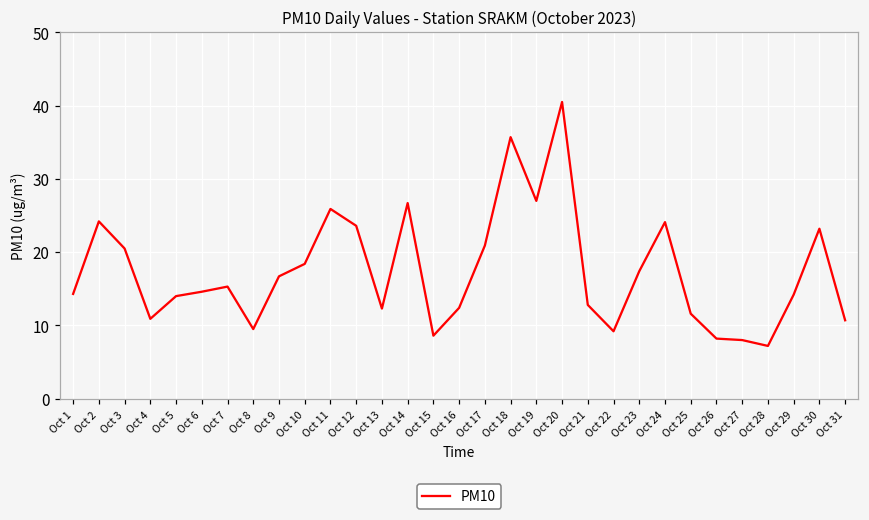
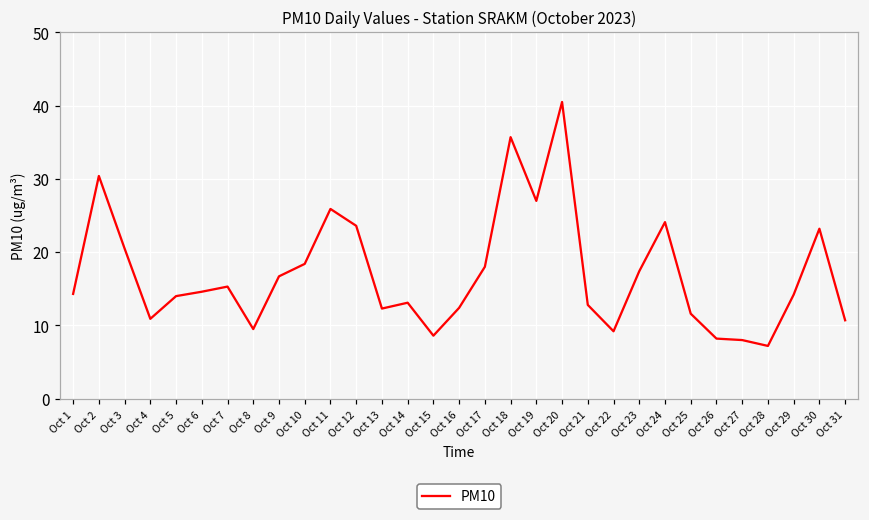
  {
    "Oct 1": 14,
-   "Oct 2": 24,
+   "Oct 2": 30,
    "Oct 3": 21,
    "Oct 4": 11,
    "Oct 5": 14,
    "Oct 6": 15,
    "Oct 7": 15,
    "Oct 8": 10,
    "Oct 9": 17,
    "Oct 10": 18,
    "Oct 11": 26,
    "Oct 12": 24,
    "Oct 13": 12,
-   "Oct 14": 27,
+   "Oct 14": 13,
    "Oct 15": 9,
    "Oct 16": 12,
-   "Oct 17": 21,
+   "Oct 17": 18,
    "Oct 18": 36,
    "Oct 19": 27,
    "Oct 20": 41,
    "Oct 21": 13,
    "Oct 22": 9,
    "Oct 23": 17,
    "Oct 24": 24,
    "Oct 25": 12,
    "Oct 26": 8,
    "Oct 27": 8,
    "Oct 28": 7,
    "Oct 29": 14,
    "Oct 30": 23,
    "Oct 31": 11
  }
